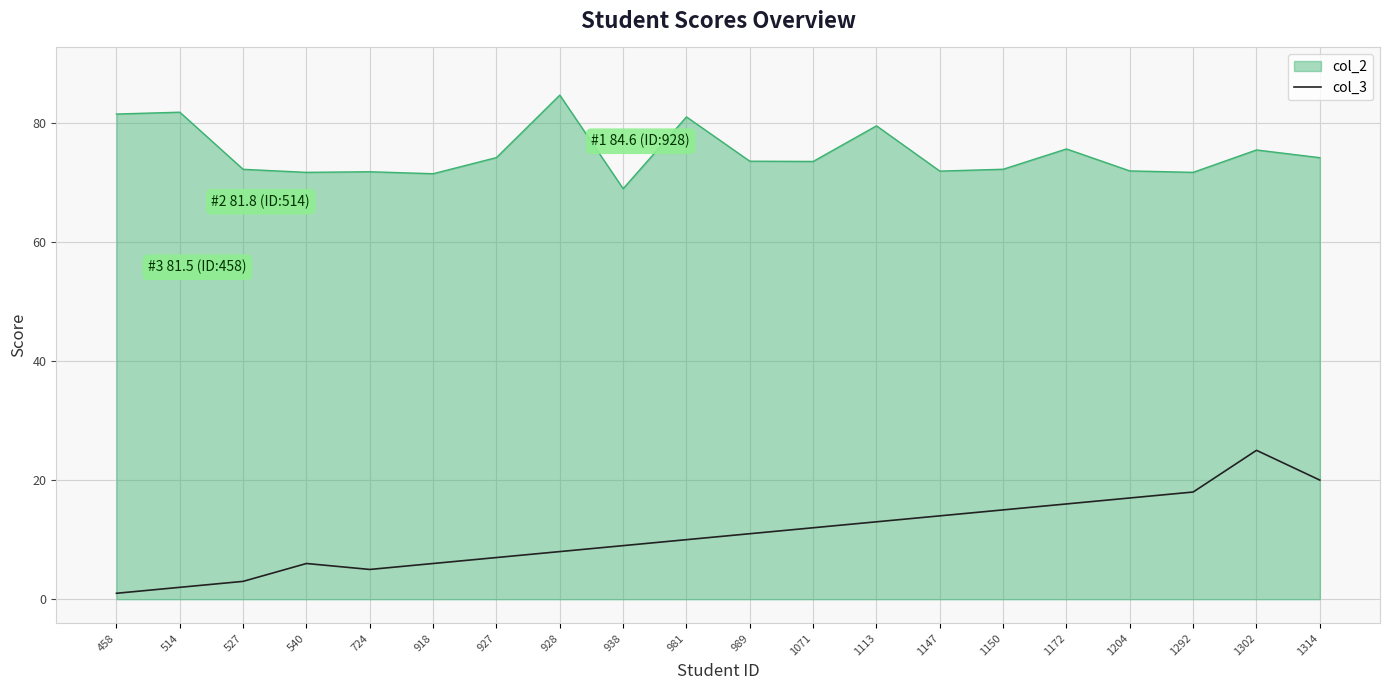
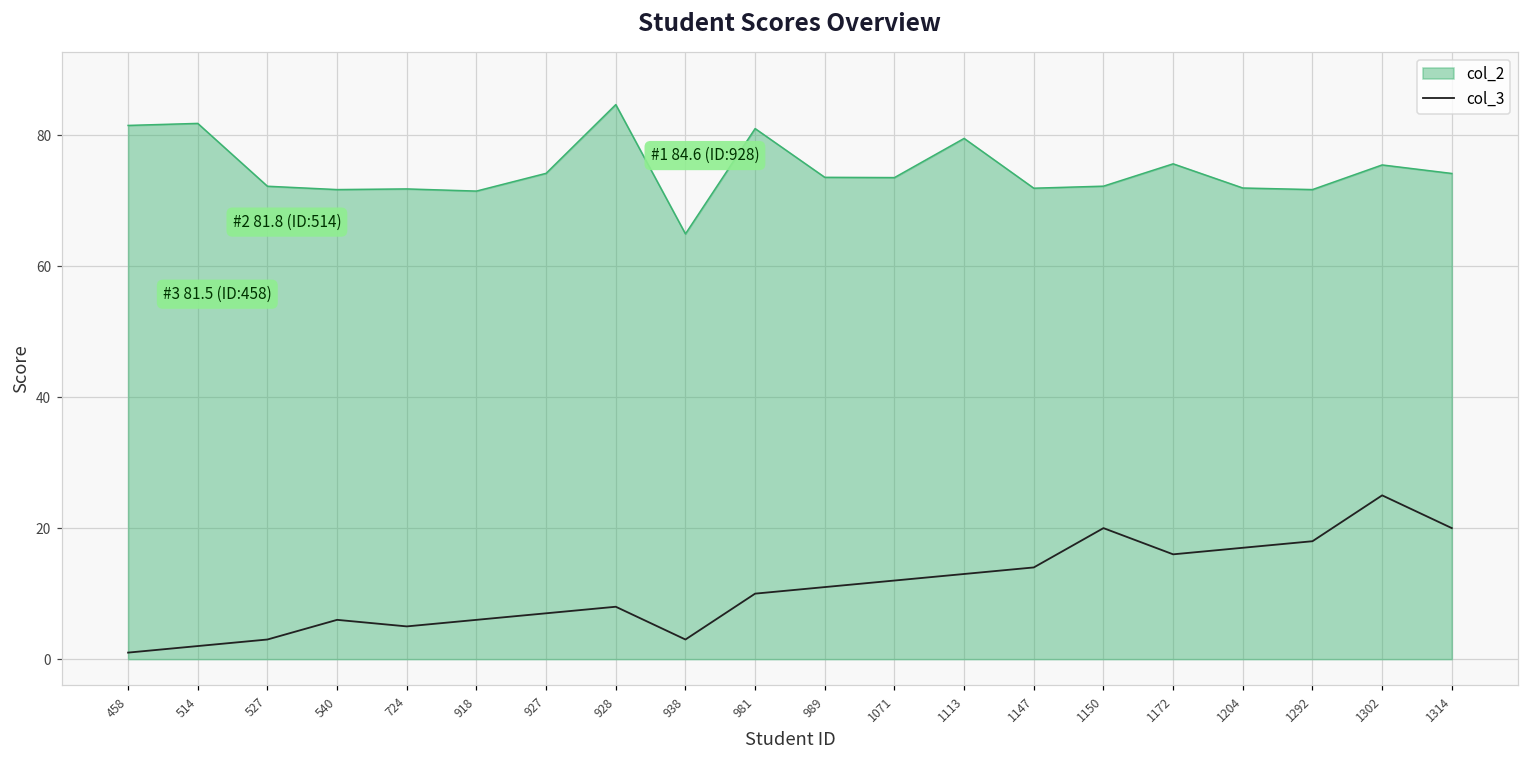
  {
    "col_2": {
      "458": 81,
      "514": 82,
      "527": 72,
      "724": 72,
      "918": 71,
      "927": 74,
      "928": 85,
-     "938": 69,
+     "938": 65,
      "989": 74,
      "1071": 74,
      "1113": 79,
      "1147": 72,
      "1150": 72,
      "1172": 76,
      "1204": 72,
      "1292": 72,
      "1302": 75,
      "1314": 74
    },
    "col_3": {
      "458": 1,
      "514": 2,
      "527": 3,
      "540": 6,
      "724": 5,
      "918": 6,
      "927": 7,
      "928": 8,
-     "938": 9,
+     "938": 3,
      "981": 10,
      "989": 11,
      "1071": 12,
      "1113": 13,
      "1147": 14,
-     "1150": 15,
+     "1150": 20,
      "1172": 16,
      "1204": 17,
      "1292": 18,
      "1302": 25,
      "1314": 20
    }
  }
